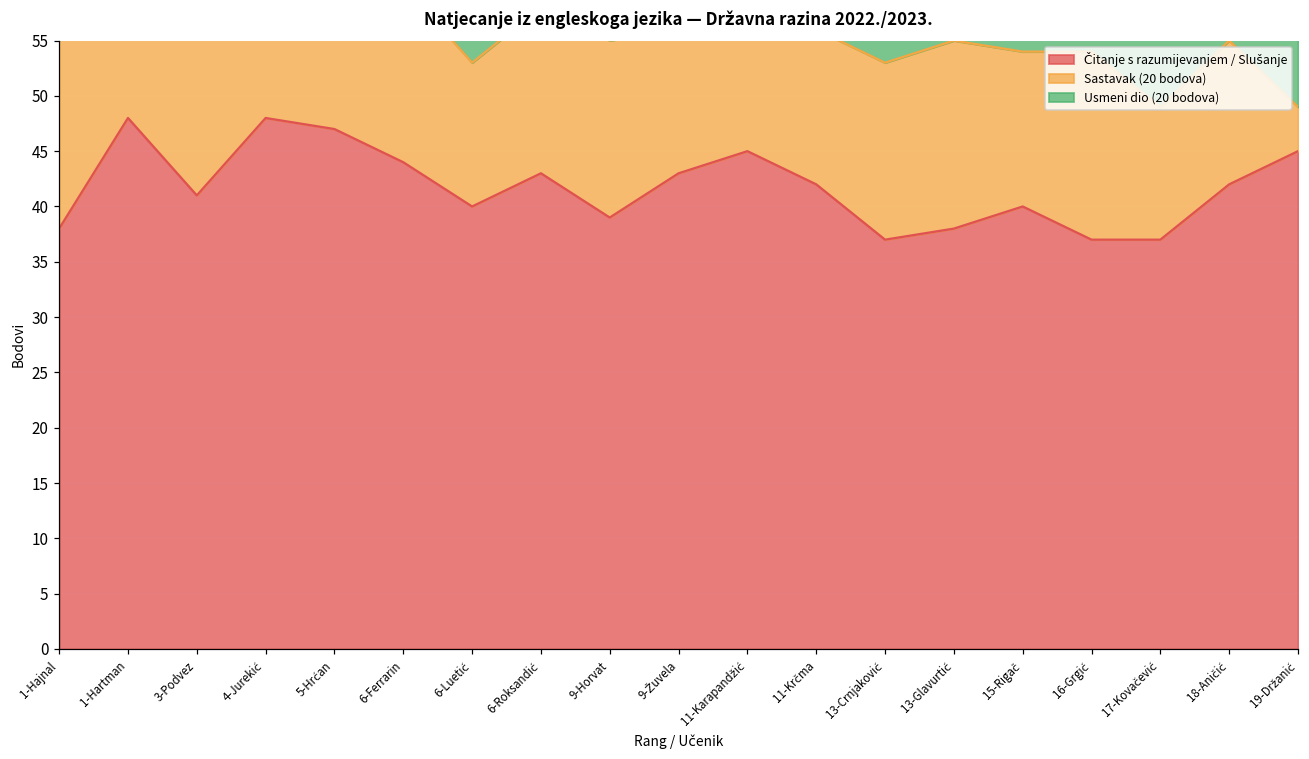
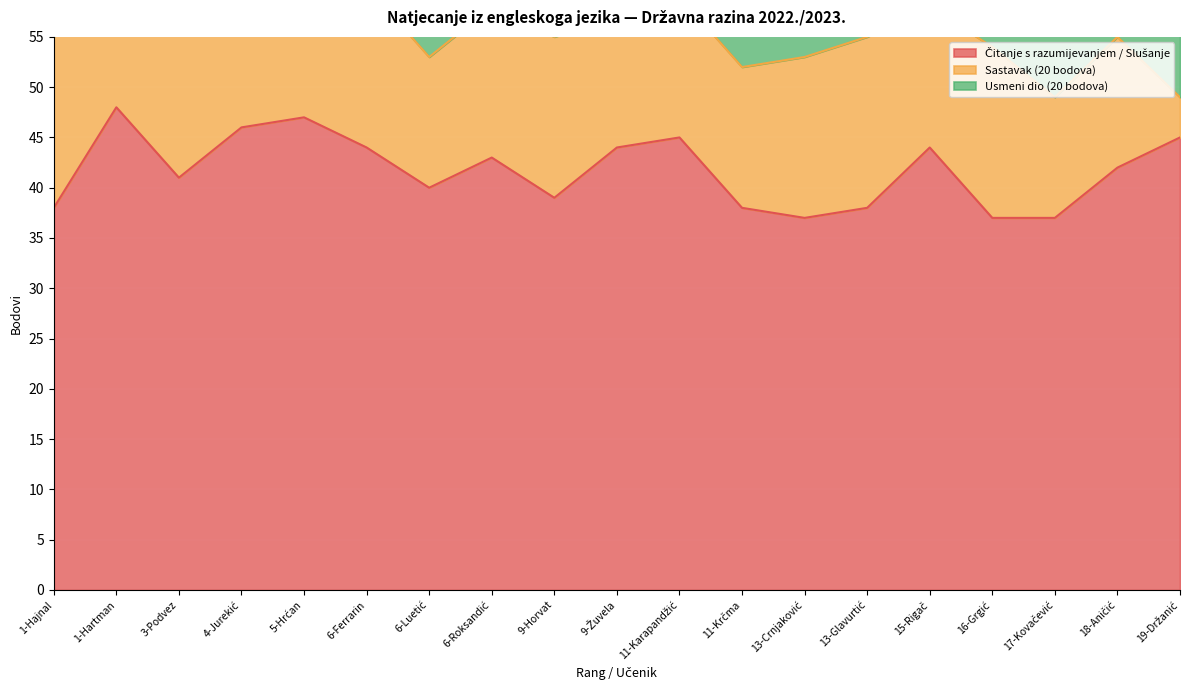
  {
    "Čitanje s razumijevanjem / Slušanje": {
      "1-Hajnal": 38,
      "1-Hartman": 48,
      "3-Podvez": 41,
-     "4-Jurekić": 48,
+     "4-Jurekić": 46,
      "5-Hrćan": 47,
      "6-Ferrarin": 44,
      "6-Luetić": 40,
      "6-Roksandić": 43,
      "9-Horvat": 39,
-     "9-Žuvela": 43,
+     "9-Žuvela": 44,
      "11-Karapandžić": 45,
-     "11-Krčma": 42,
+     "11-Krčma": 38,
      "13-Crnjaković": 37,
      "13-Glavurtić": 38,
-     "15-Rigač": 40,
+     "15-Rigač": 44,
      "16-Grgić": 37,
      "17-Kovačević": 37,
      "18-Aničić": 42,
      "19-Držanić": 45
    },
    "Sastavak (20 bodova)": {
      "1-Hajnal": 17,
      "6-Luetić": 13,
      "9-Horvat": 16,
      "13-Crnjaković": 16,
      "13-Glavurtić": 17,
      "17-Kovačević": 12,
      "18-Aničić": 13,
      "19-Držanić": 4
    }
  }
